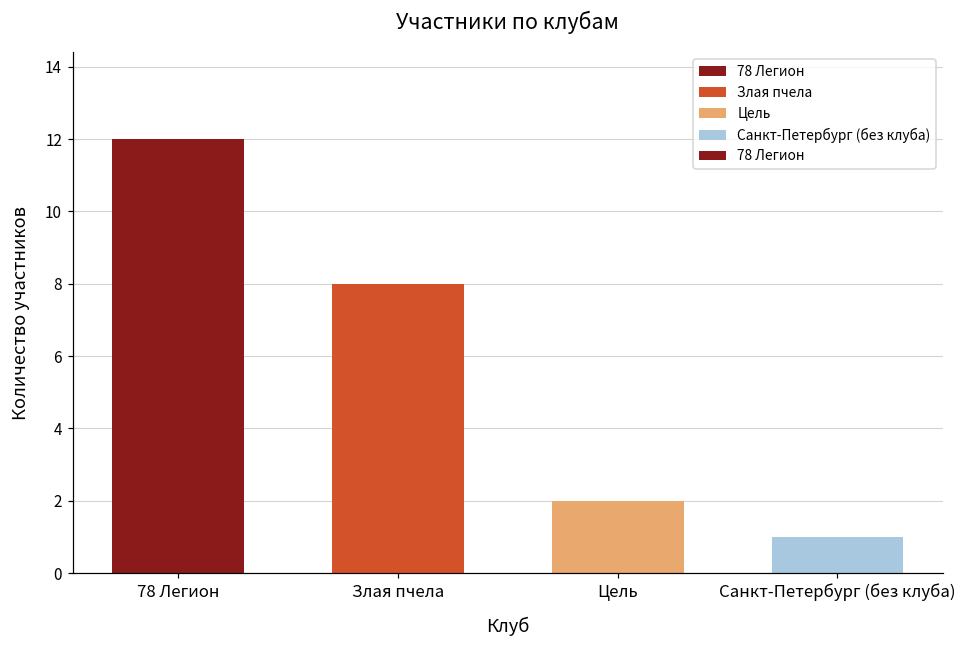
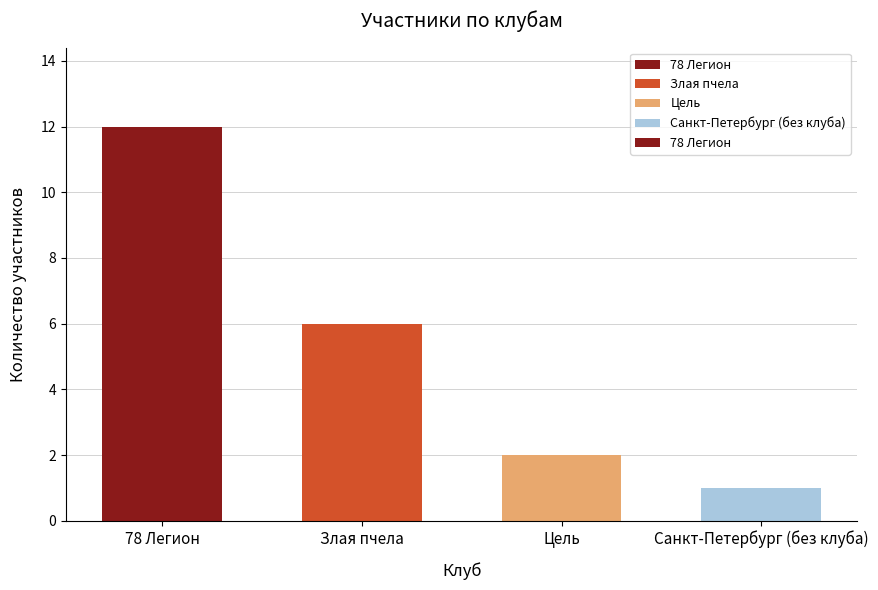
  {
    "78 Легион": 12,
-   "Злая пчела": 8,
+   "Злая пчела": 6,
    "Цель": 2,
    "Санкт-Петербург (без клуба)": 1
  }
